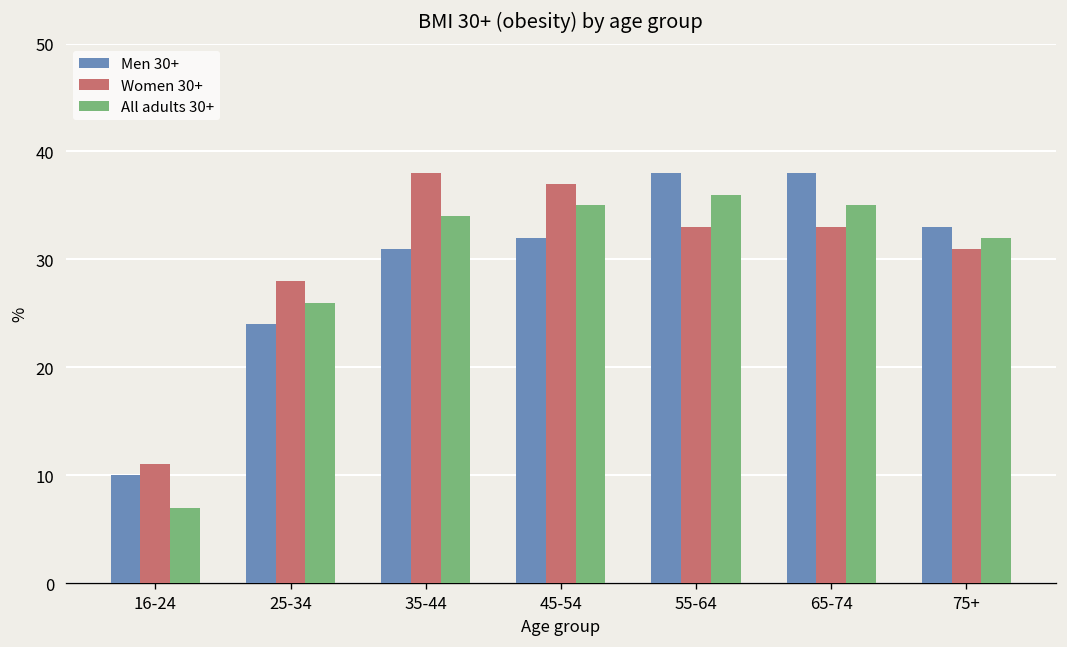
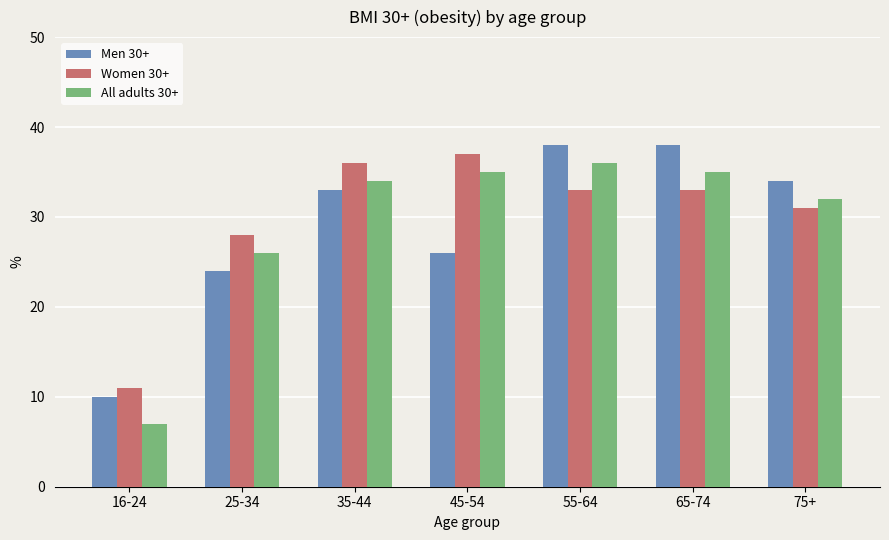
  {
    "Men 30+": {
      "16-24": 10,
      "25-34": 24,
-     "35-44": 31,
-     "45-54": 32,
+     "35-44": 33,
+     "45-54": 26,
      "55-64": 38,
      "65-74": 38,
-     "75+": 33
+     "75+": 34
    },
    "Women 30+": {
      "16-24": 11,
      "25-34": 28,
-     "35-44": 38,
+     "35-44": 36,
      "45-54": 37,
      "55-64": 33,
      "65-74": 33,
      "75+": 31
    },
    "All adults 30+": {
      "16-24": 7,
      "25-34": 26,
      "35-44": 34,
      "45-54": 35,
      "55-64": 36,
      "65-74": 35,
      "75+": 32
    }
  }
